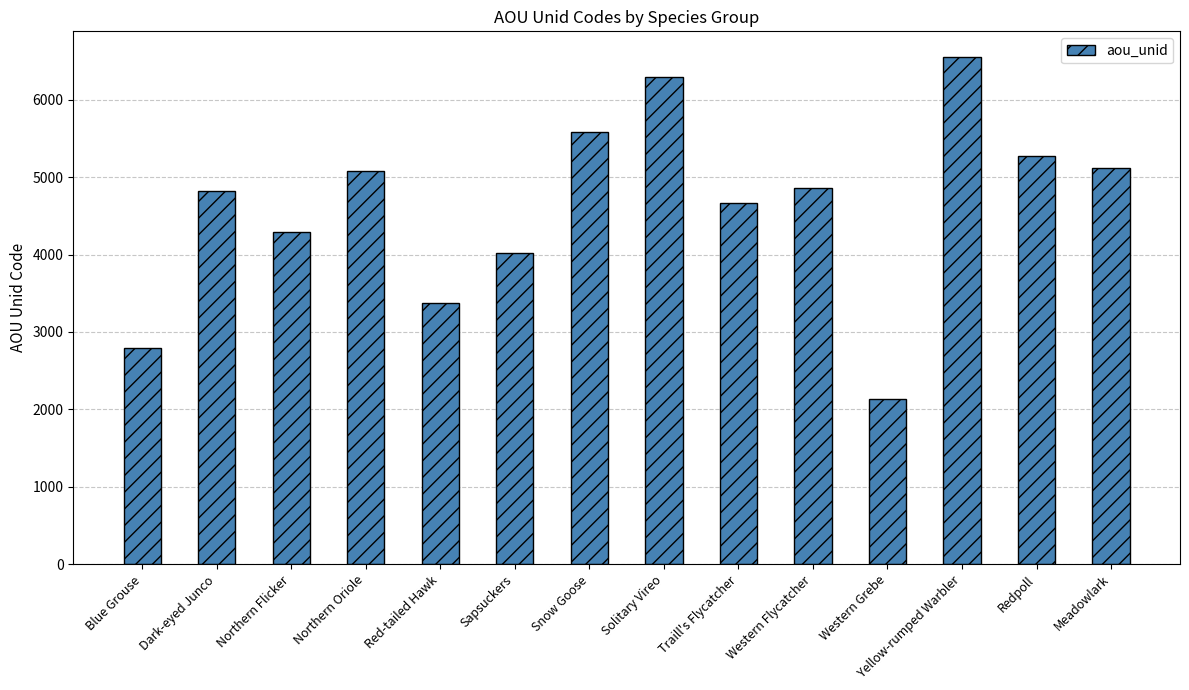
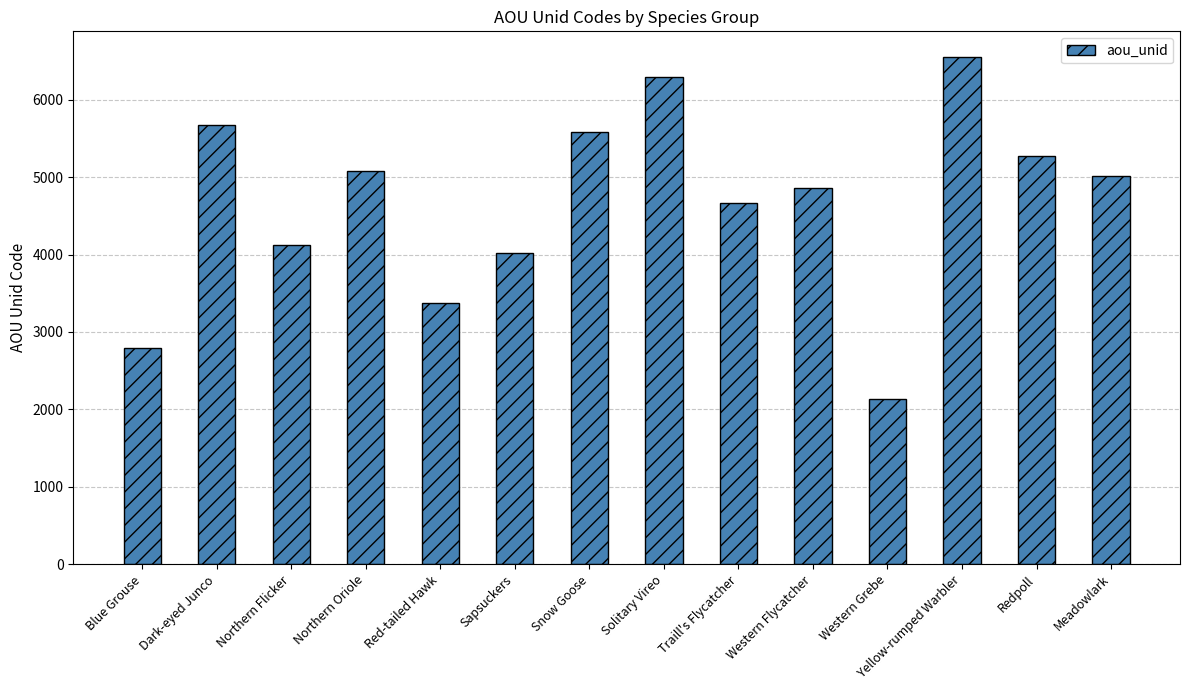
  {
    "Blue Grouse": 2800,
-   "Dark-eyed Junco": 4800,
-   "Northern Flicker": 4300,
+   "Dark-eyed Junco": 5700,
+   "Northern Flicker": 4100,
    "Northern Oriole": 5100,
    "Red-tailed Hawk": 3400,
    "Sapsuckers": 4000,
    "Snow Goose": 5600,
    "Solitary Vireo": 6300,
    "Traill's Flycatcher": 4700,
    "Western Flycatcher": 4900,
    "Western Grebe": 2100,
    "Yellow-rumped Warbler": 6600,
    "Redpoll": 5300,
-   "Meadowlark": 5100
+   "Meadowlark": 5000
  }
